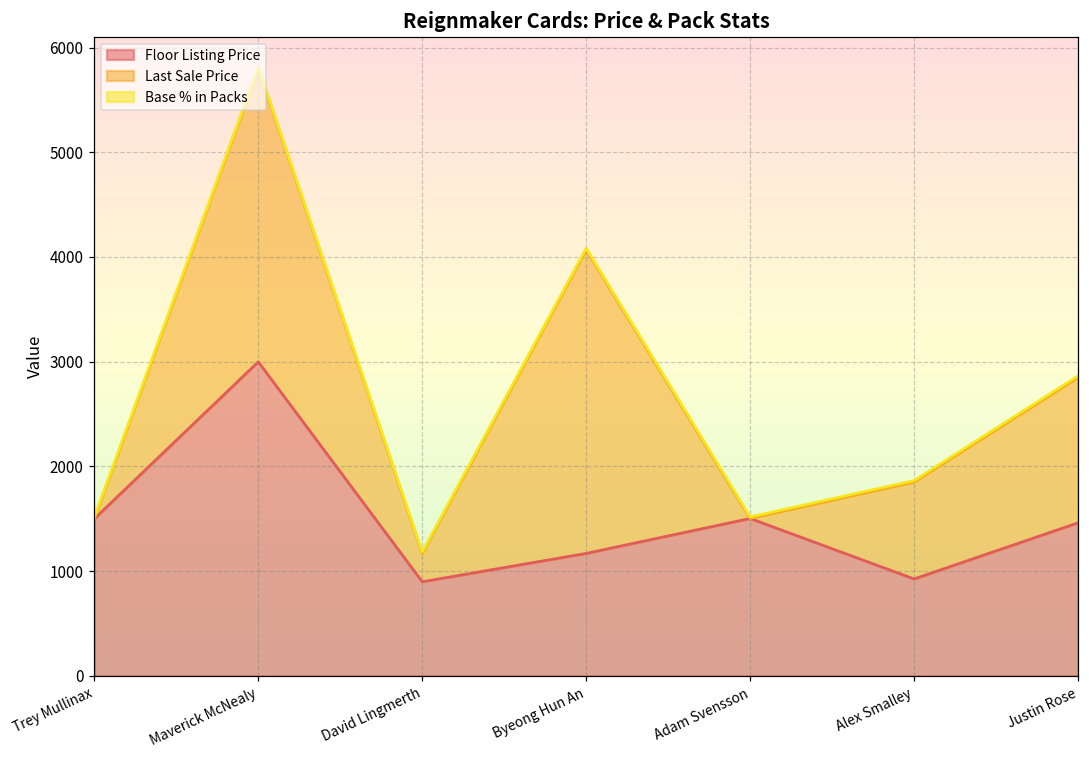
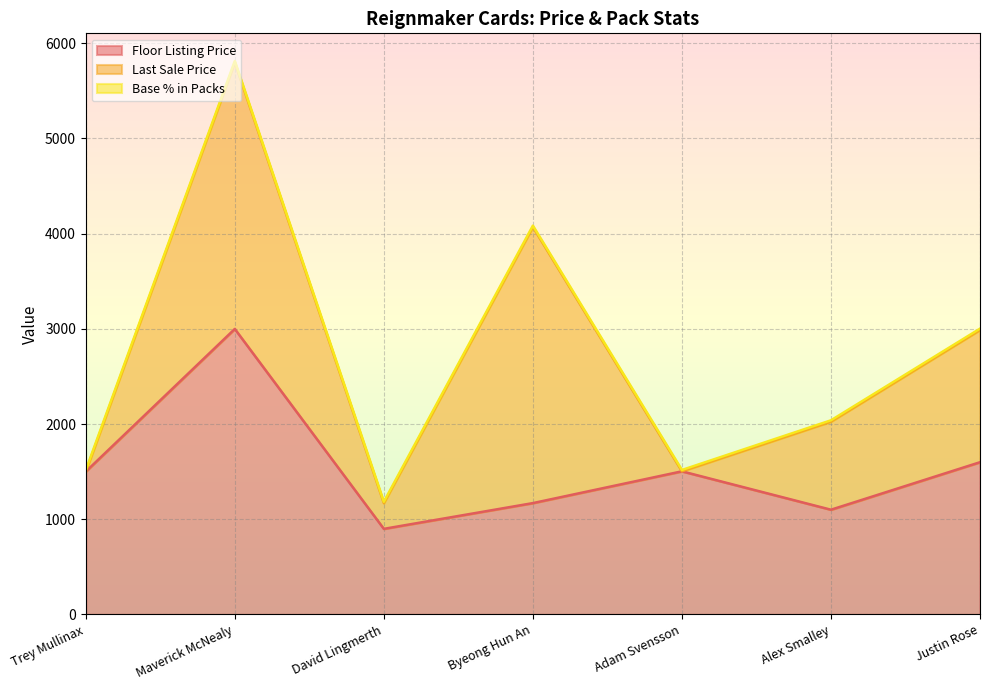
  {
    "Floor Listing Price": {
      "Maverick McNealy": 3000,
      "David Lingmerth": 900,
      "Byeong Hun An": 1200,
-     "Alex Smalley": 900,
-     "Justin Rose": 1500
+     "Alex Smalley": 1100,
+     "Justin Rose": 1600
    }
  }
